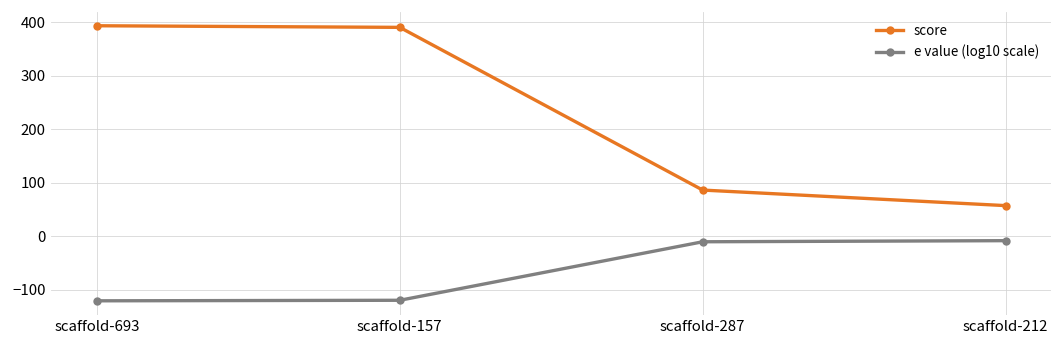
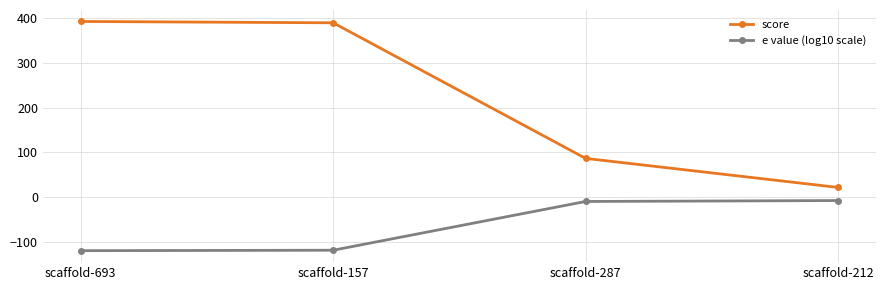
  {
    "score": {
      "scaffold-693": 390,
      "scaffold-157": 390,
      "scaffold-287": 90,
-     "scaffold-212": 60
+     "scaffold-212": 20
    },
    "e value (log10 scale)": {
      "scaffold-693": -120,
      "scaffold-157": -120,
      "scaffold-287": -10,
      "scaffold-212": -10
    }
  }
